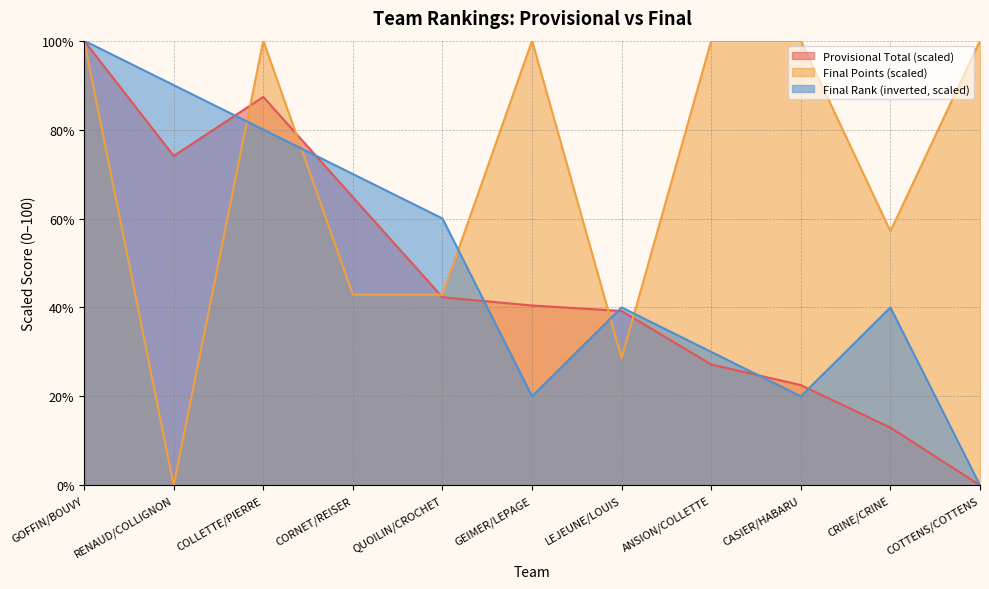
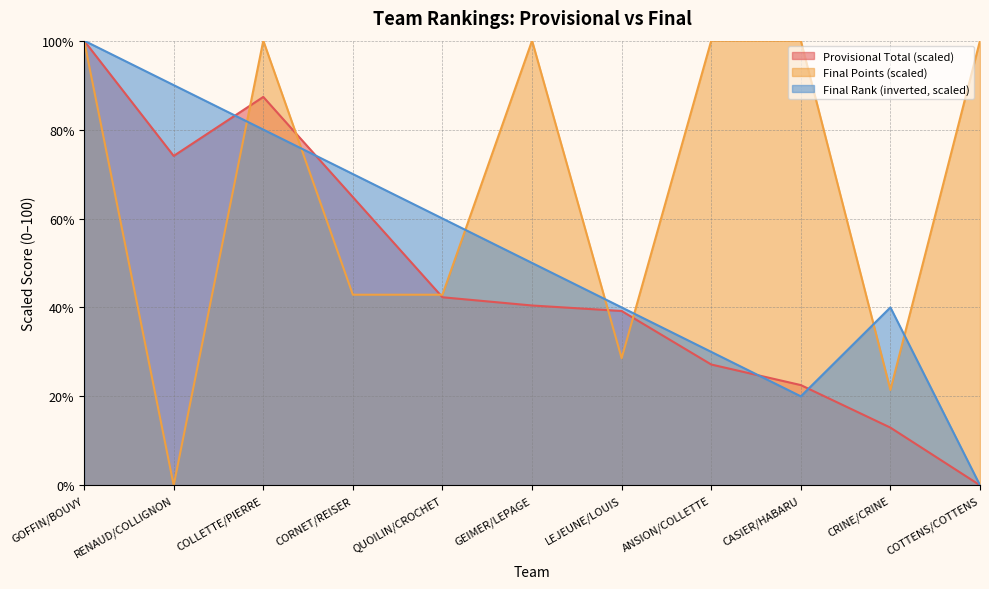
  {
    "Provisional Total (scaled)": {
      "RENAUD/COLLIGNON": "74%",
      "COLLETTE/PIERRE": "87%",
      "CORNET/REISER": "65%",
      "QUOILIN/CROCHET": "42%",
      "GEIMER/LEPAGE": "40%",
      "LEJEUNE/LOUIS": "39%",
      "ANSION/COLLETTE": "27%",
      "CASIER/HABARU": "23%",
      "CRINE/CRINE": "13%"
    },
    "Final Points (scaled)": {
      "RENAUD/COLLIGNON": "0%",
      "COLLETTE/PIERRE": "100%",
      "CORNET/REISER": "43%",
      "QUOILIN/CROCHET": "43%",
      "GEIMER/LEPAGE": "100%",
      "LEJEUNE/LOUIS": "29%",
      "ANSION/COLLETTE": "100%",
      "CASIER/HABARU": "100%",
-     "CRINE/CRINE": "57%",
+     "CRINE/CRINE": "21%",
      "COTTENS/COTTENS": "100%"
    },
    "Final Rank (inverted, scaled)": {
      "RENAUD/COLLIGNON": "90%",
      "COLLETTE/PIERRE": "80%",
      "CORNET/REISER": "70%",
      "QUOILIN/CROCHET": "60%",
-     "GEIMER/LEPAGE": "20%",
+     "GEIMER/LEPAGE": "50%",
      "LEJEUNE/LOUIS": "40%",
      "ANSION/COLLETTE": "30%",
      "CASIER/HABARU": "20%",
      "CRINE/CRINE": "40%"
    }
  }
